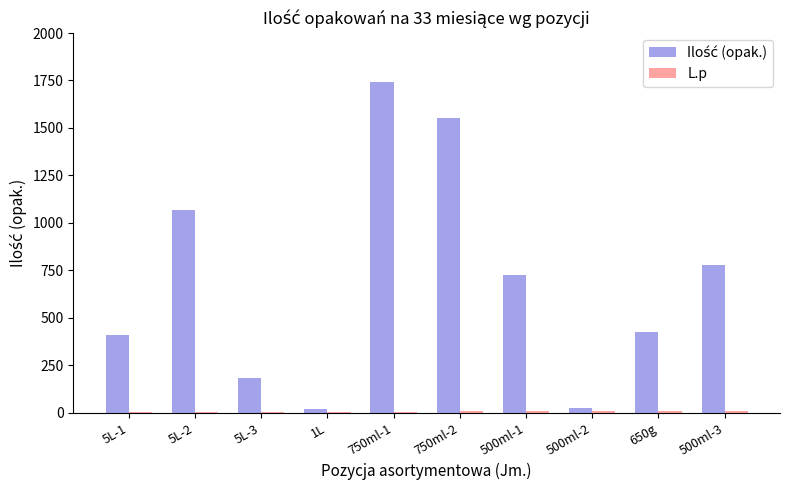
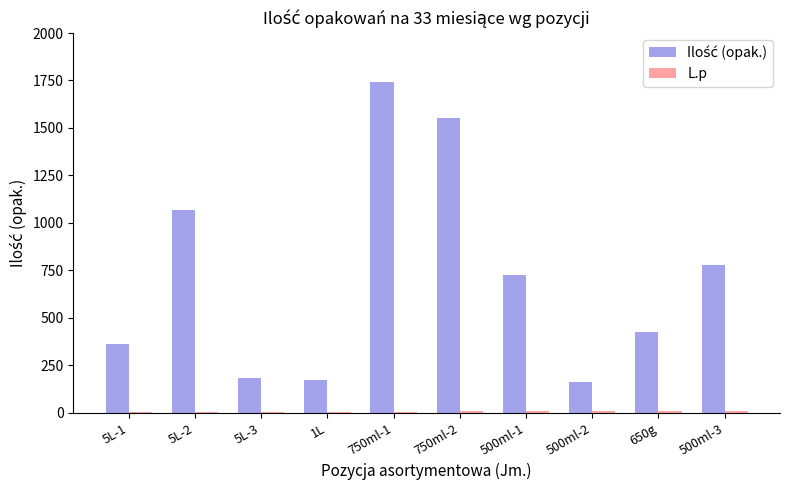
  {
    "Ilość (opak.)": {
-     "5L-1": 410,
+     "5L-1": 360,
      "5L-2": 1070,
      "5L-3": 180,
-     "1L": 20,
+     "1L": 170,
      "750ml-1": 1740,
      "750ml-2": 1550,
      "500ml-1": 730,
-     "500ml-2": 20,
+     "500ml-2": 160,
      "650g": 430,
      "500ml-3": 780
    }
  }
